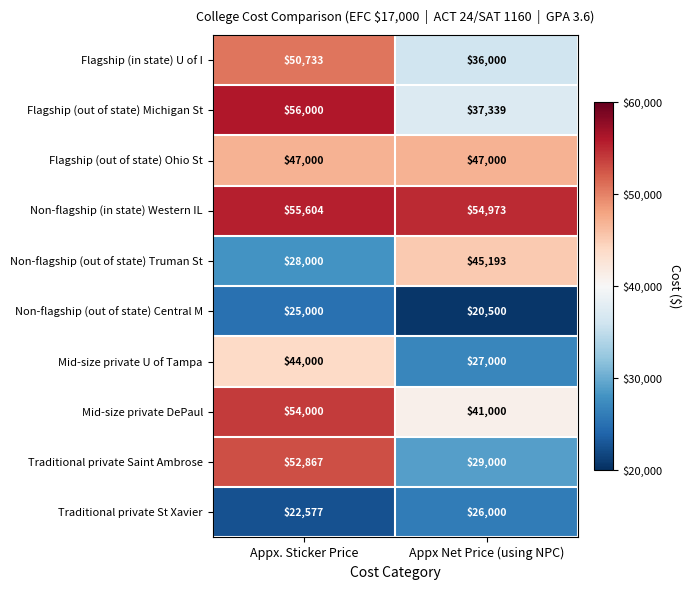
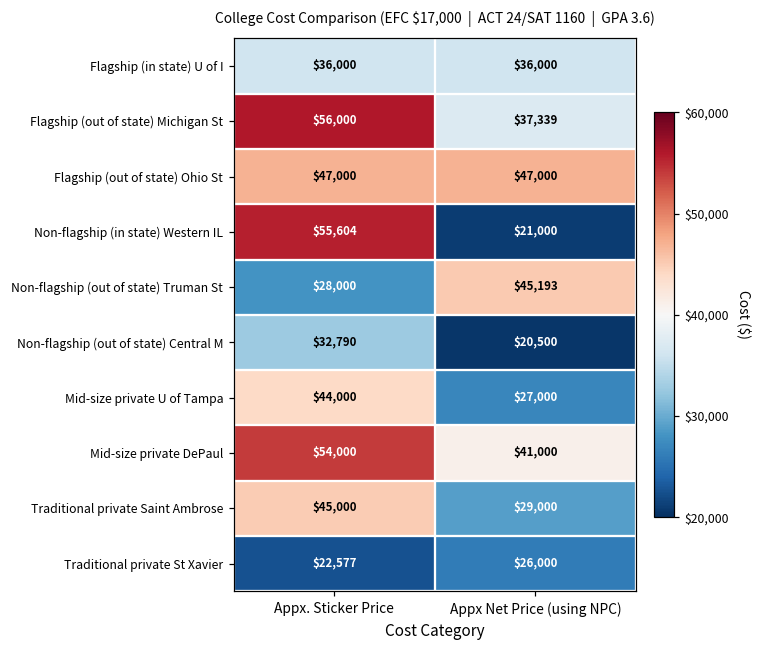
  {
    "Flagship (in state) U of I": {
-     "Appx. Sticker Price": "$50,733",
+     "Appx. Sticker Price": "$36,000",
      "Appx Net Price (using NPC)": "$36,000"
    },
    "Flagship (out of state) Michigan St": {
      "Appx. Sticker Price": "$56,000",
      "Appx Net Price (using NPC)": "$37,339"
    },
    "Flagship (out of state) Ohio St": {
      "Appx. Sticker Price": "$47,000",
      "Appx Net Price (using NPC)": "$47,000"
    },
    "Non-flagship (in state) Western IL": {
      "Appx. Sticker Price": "$55,604",
-     "Appx Net Price (using NPC)": "$54,973"
+     "Appx Net Price (using NPC)": "$21,000"
    },
    "Non-flagship (out of state) Truman St": {
      "Appx. Sticker Price": "$28,000",
      "Appx Net Price (using NPC)": "$45,193"
    },
    "Non-flagship (out of state) Central M": {
-     "Appx. Sticker Price": "$25,000",
+     "Appx. Sticker Price": "$32,790",
      "Appx Net Price (using NPC)": "$20,500"
    },
    "Mid-size private U of Tampa": {
      "Appx. Sticker Price": "$44,000",
      "Appx Net Price (using NPC)": "$27,000"
    },
    "Mid-size private DePaul": {
      "Appx. Sticker Price": "$54,000",
      "Appx Net Price (using NPC)": "$41,000"
    },
    "Traditional private Saint Ambrose": {
-     "Appx. Sticker Price": "$52,867",
+     "Appx. Sticker Price": "$45,000",
      "Appx Net Price (using NPC)": "$29,000"
    },
    "Traditional private St Xavier": {
      "Appx. Sticker Price": "$22,577",
      "Appx Net Price (using NPC)": "$26,000"
    }
  }
